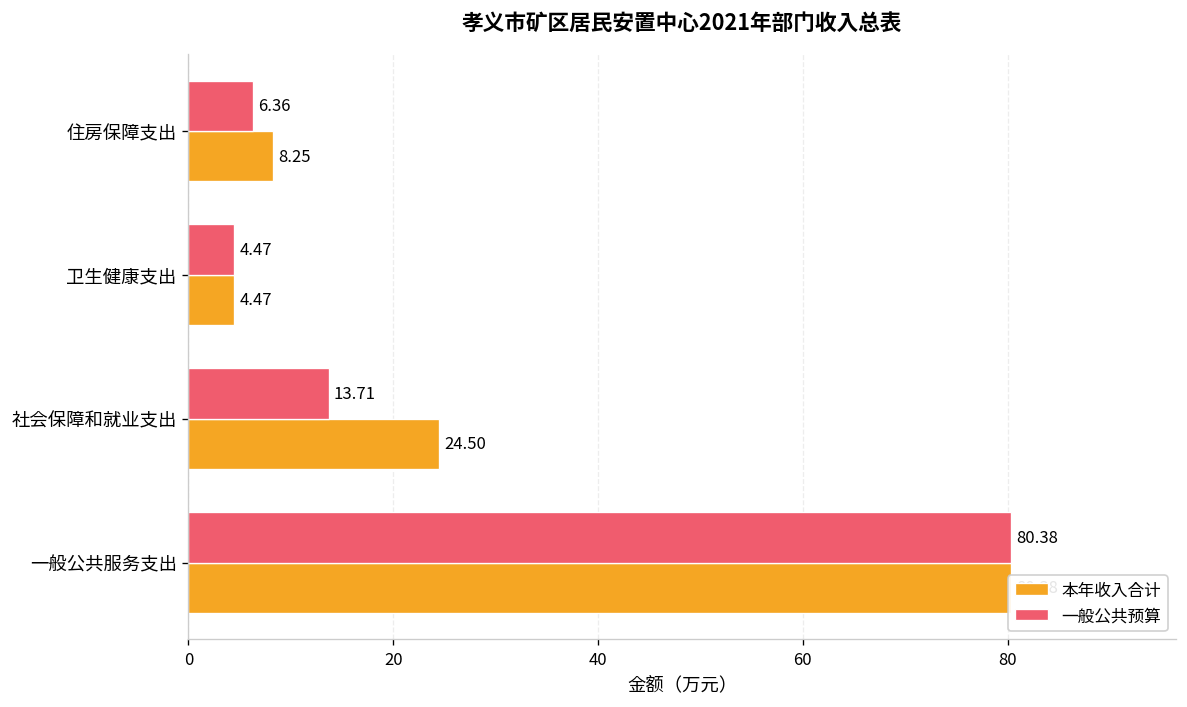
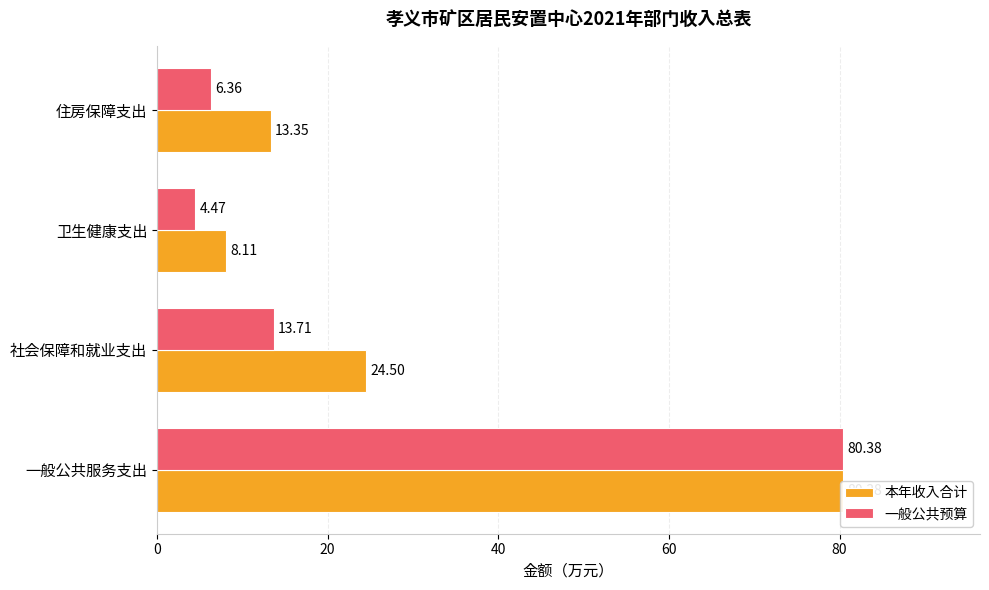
  {
    "本年收入合计": {
-     "住房保障支出": 8.25,
-     "卫生健康支出": 4.47,
+     "住房保障支出": 13.35,
+     "卫生健康支出": 8.11,
      "社会保障和就业支出": 24.50
    },
    "一般公共预算": {
      "住房保障支出": 6.36,
      "卫生健康支出": 4.47,
      "社会保障和就业支出": 13.71,
      "一般公共服务支出": 80.38
    }
  }
